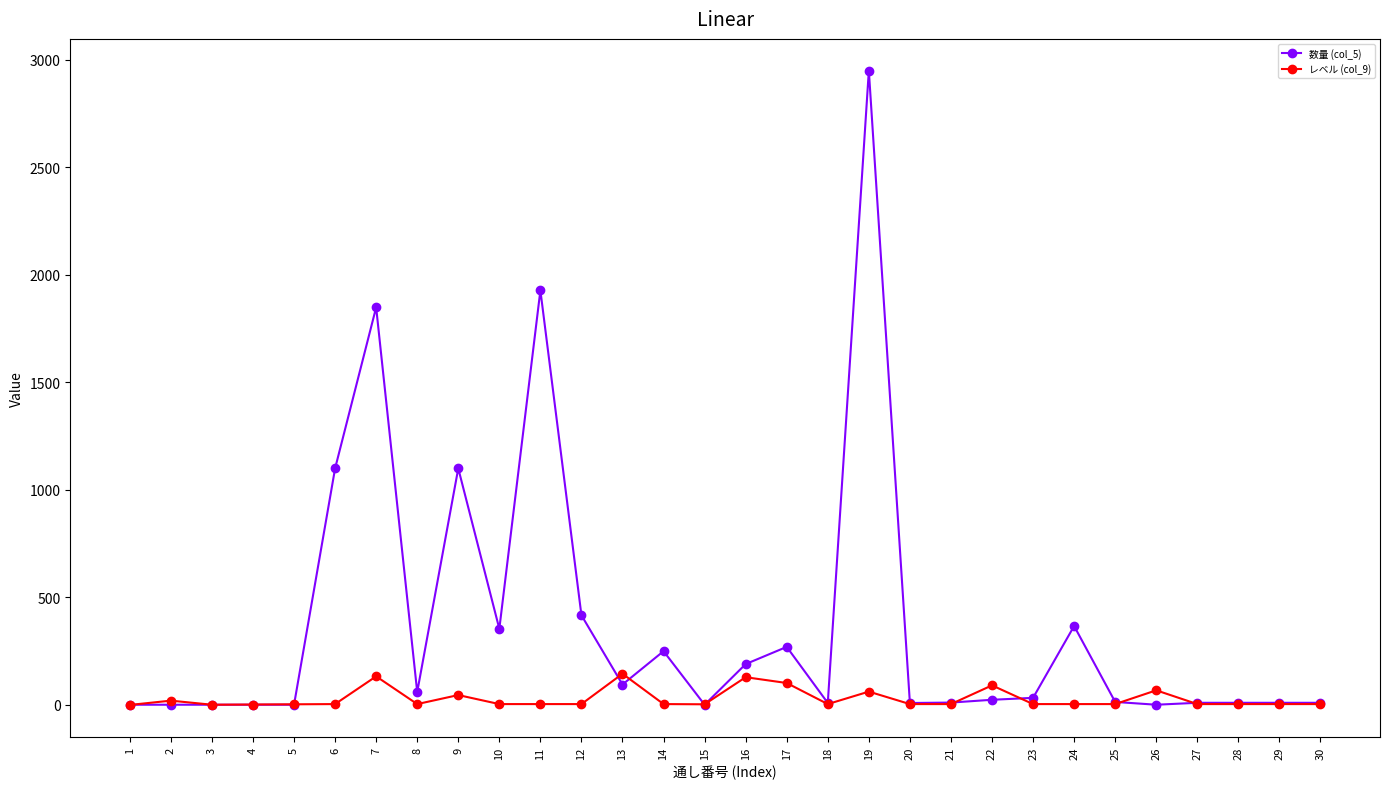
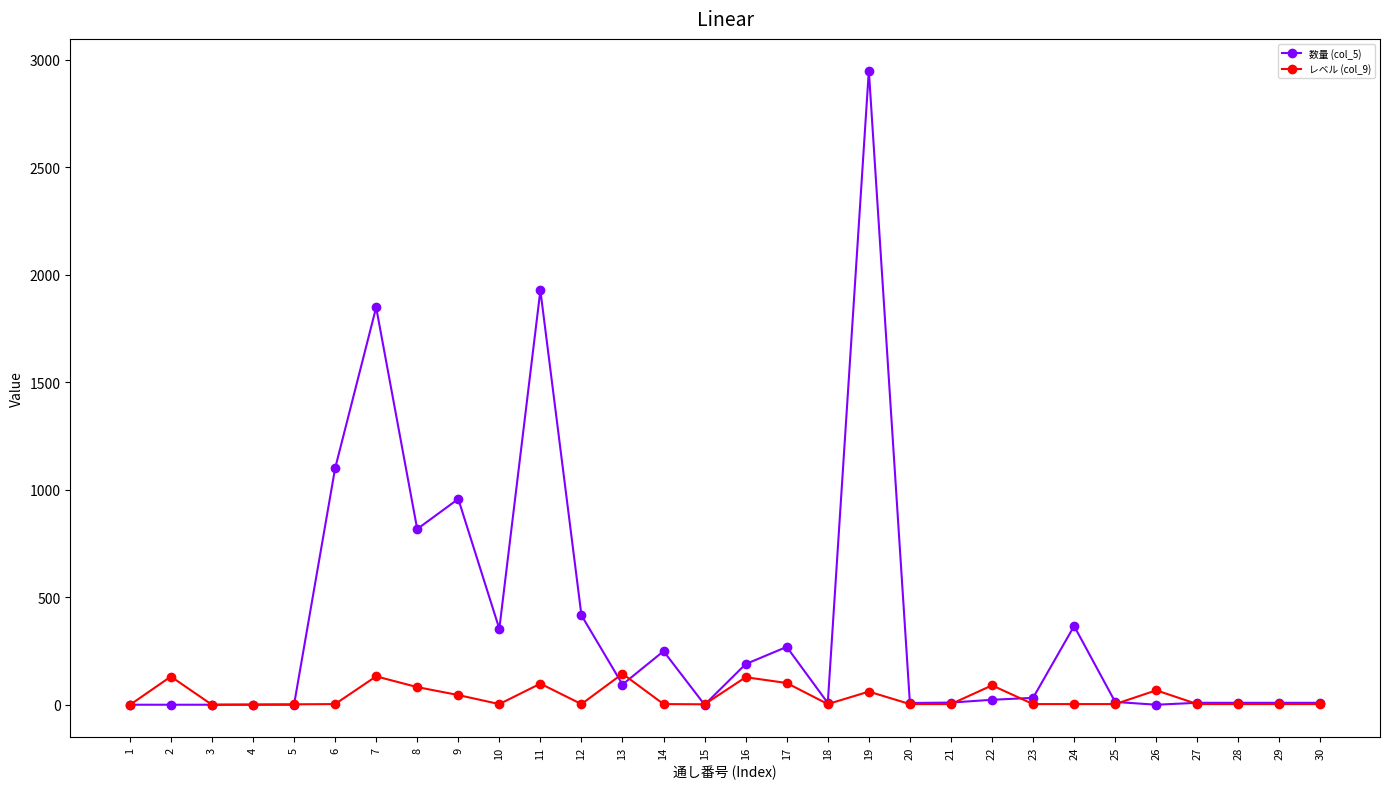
  {
    "数量 (col_5)": {
      "2": 0,
      "6": 1100,
      "7": 1850,
-     "8": 60,
-     "9": 1100,
+     "8": 820,
+     "9": 960,
      "10": 350,
      "11": 1930,
      "12": 420,
      "13": 100,
      "14": 250,
      "16": 190,
      "17": 270,
      "19": 2950,
      "22": 20,
      "23": 30,
      "24": 370,
      "26": 0
    },
    "レベル (col_9)": {
-     "2": 20,
+     "2": 130,
      "6": 0,
      "7": 130,
-     "8": 0,
+     "8": 80,
      "9": 50,
      "10": 0,
-     "11": 0,
+     "11": 100,
      "12": 0,
      "13": 150,
      "14": 0,
      "16": 130,
      "17": 100,
      "19": 60,
      "22": 90,
      "23": 0,
      "24": 0,
      "26": 70
    }
  }
